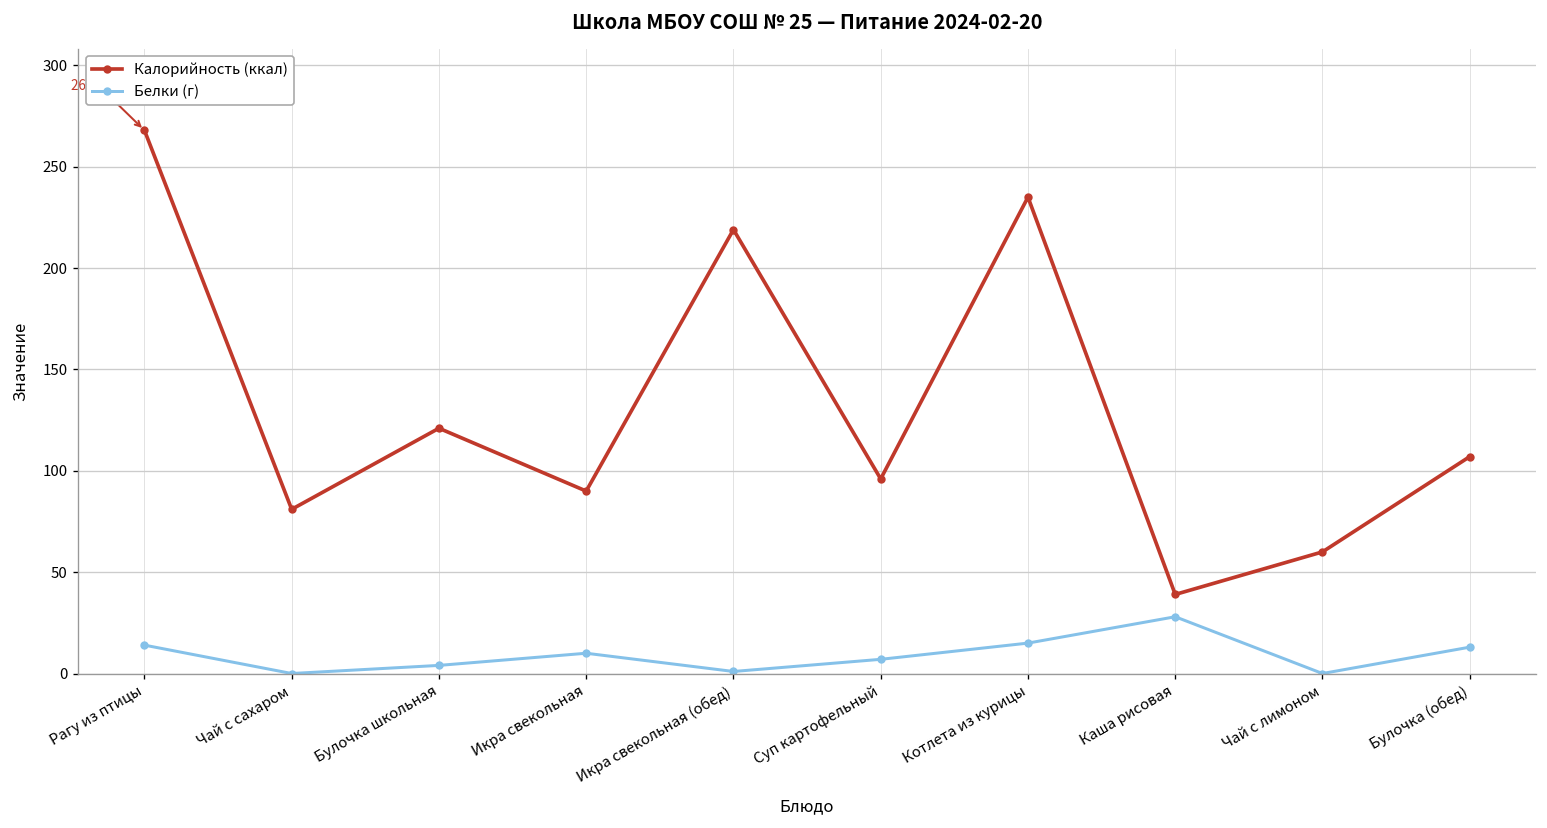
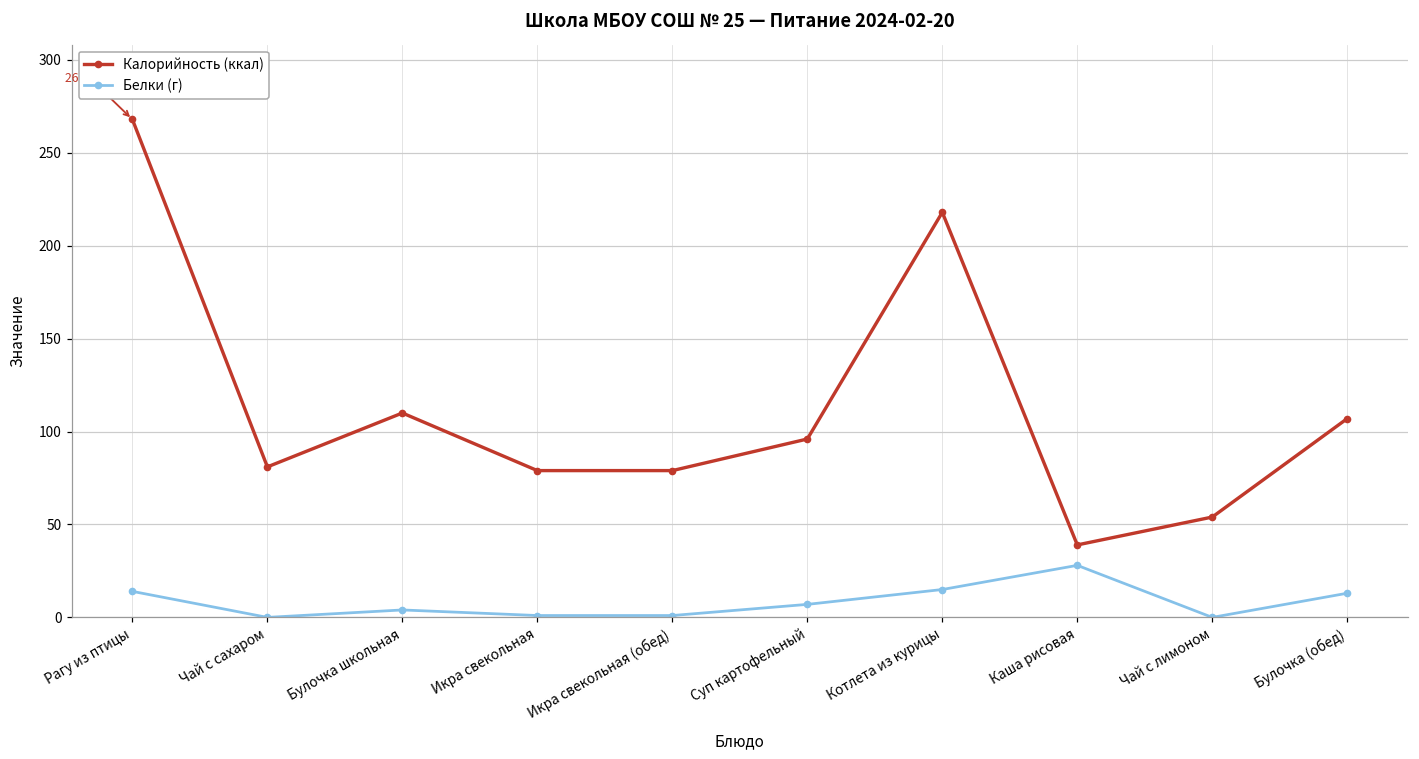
  {
    "Калорийность (ккал)": {
      "Чай с сахаром": 81,
-     "Булочка школьная": 121,
-     "Икра свекольная": 90,
-     "Икра свекольная (обед)": 219,
+     "Булочка школьная": 110,
+     "Икра свекольная": 79,
+     "Икра свекольная (обед)": 79,
      "Суп картофельный": 96,
-     "Котлета из курицы": 235,
+     "Котлета из курицы": 218,
      "Каша рисовая": 39,
-     "Чай с лимоном": 60,
+     "Чай с лимоном": 54,
      "Булочка (обед)": 107
    },
    "Белки (г)": {
      "Рагу из птицы": 14,
      "Чай с сахаром": 0,
      "Булочка школьная": 4,
-     "Икра свекольная": 10,
+     "Икра свекольная": 1,
      "Икра свекольная (обед)": 1,
      "Суп картофельный": 7,
      "Котлета из курицы": 15,
      "Каша рисовая": 28,
      "Чай с лимоном": 0,
      "Булочка (обед)": 13
    }
  }
